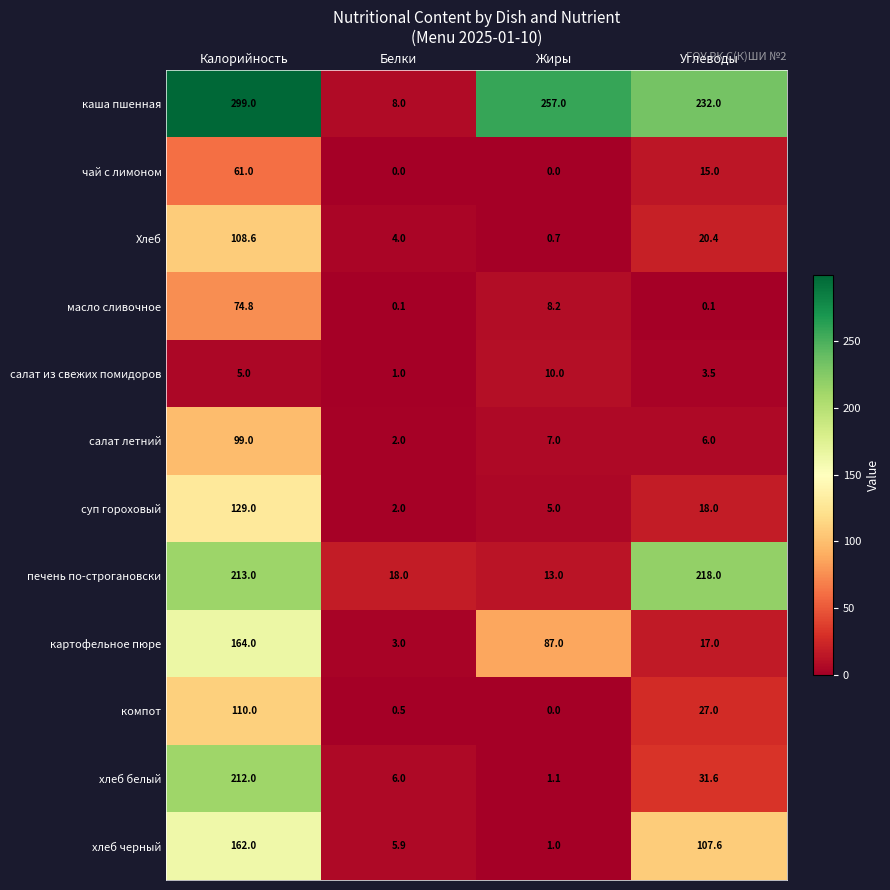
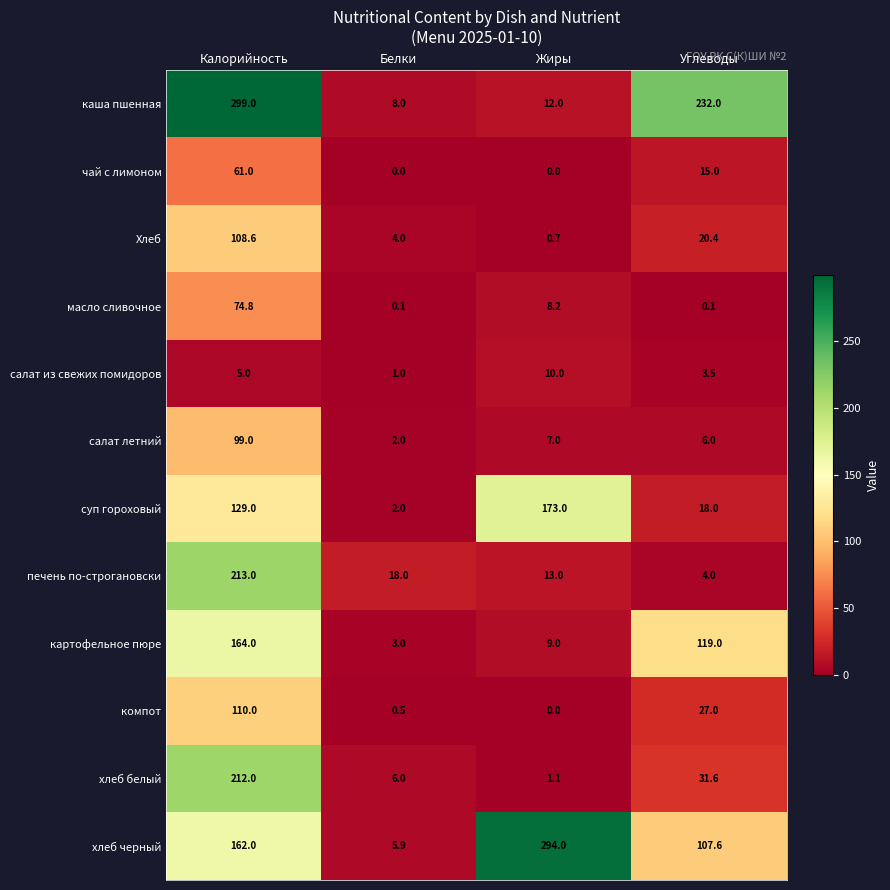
  {
    "каша пшенная": {
      "Калорийность": 299.0,
      "Белки": 8.0,
-     "Жиры": 257.0,
+     "Жиры": 12.0,
      "Углеводы": 232.0
    },
    "чай с лимоном": {
      "Калорийность": 61.0,
      "Белки": 0.0,
      "Жиры": 0.0,
      "Углеводы": 15.0
    },
    "Хлеб": {
      "Калорийность": 108.6,
      "Белки": 4.0,
      "Жиры": 0.7,
      "Углеводы": 20.4
    },
    "масло сливочное": {
      "Калорийность": 74.8,
      "Белки": 0.1,
      "Жиры": 8.2,
      "Углеводы": 0.1
    },
    "салат из свежих помидоров": {
      "Калорийность": 5.0,
      "Белки": 1.0,
      "Жиры": 10.0,
      "Углеводы": 3.5
    },
    "салат летний": {
      "Калорийность": 99.0,
      "Белки": 2.0,
      "Жиры": 7.0,
      "Углеводы": 6.0
    },
    "суп гороховый": {
      "Калорийность": 129.0,
      "Белки": 2.0,
-     "Жиры": 5.0,
+     "Жиры": 173.0,
      "Углеводы": 18.0
    },
    "печень по-строгановски": {
      "Калорийность": 213.0,
      "Белки": 18.0,
      "Жиры": 13.0,
-     "Углеводы": 218.0
+     "Углеводы": 4.0
    },
    "картофельное пюре": {
      "Калорийность": 164.0,
      "Белки": 3.0,
-     "Жиры": 87.0,
-     "Углеводы": 17.0
+     "Жиры": 9.0,
+     "Углеводы": 119.0
    },
    "компот": {
      "Калорийность": 110.0,
      "Белки": 0.5,
      "Жиры": 0.0,
      "Углеводы": 27.0
    },
    "хлеб белый": {
      "Калорийность": 212.0,
      "Белки": 6.0,
      "Жиры": 1.1,
      "Углеводы": 31.6
    },
    "хлеб черный": {
      "Калорийность": 162.0,
      "Белки": 5.9,
-     "Жиры": 1.0,
+     "Жиры": 294.0,
      "Углеводы": 107.6
    }
  }
